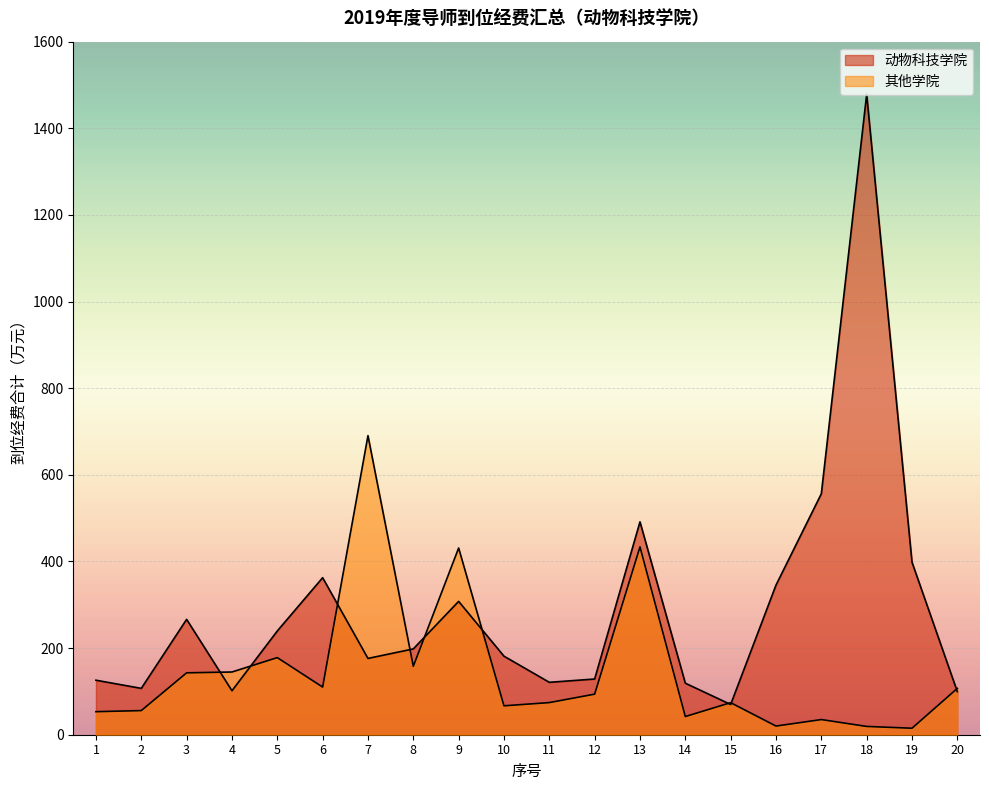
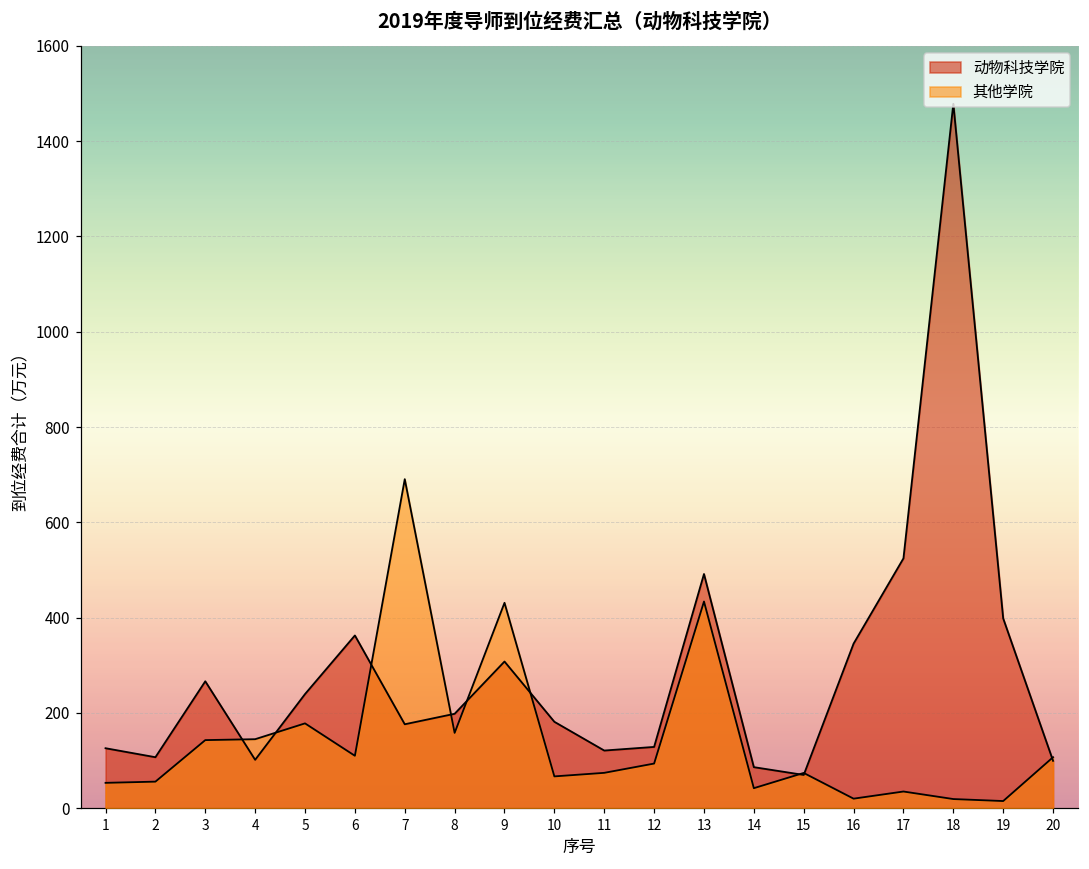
  {
    "动物科技学院": {
      "1": 130,
      "2": 110,
      "3": 270,
      "4": 100,
      "5": 240,
      "6": 360,
      "7": 180,
      "8": 200,
      "9": 310,
      "10": 180,
      "11": 120,
      "12": 130,
      "13": 490,
-     "14": 120,
+     "14": 90,
      "16": 350,
-     "17": 560,
+     "17": 520,
      "19": 400,
      "20": 100
    },
    "其他学院": {
      "1": 50,
      "2": 60,
      "3": 140,
      "4": 140,
      "5": 180,
      "6": 110,
      "7": 690,
      "8": 160,
      "9": 430,
      "10": 70,
      "11": 70,
      "12": 90,
      "13": 430,
      "14": 40,
      "16": 20,
      "17": 40,
      "18": 20,
      "19": 20,
      "20": 110
    }
  }
